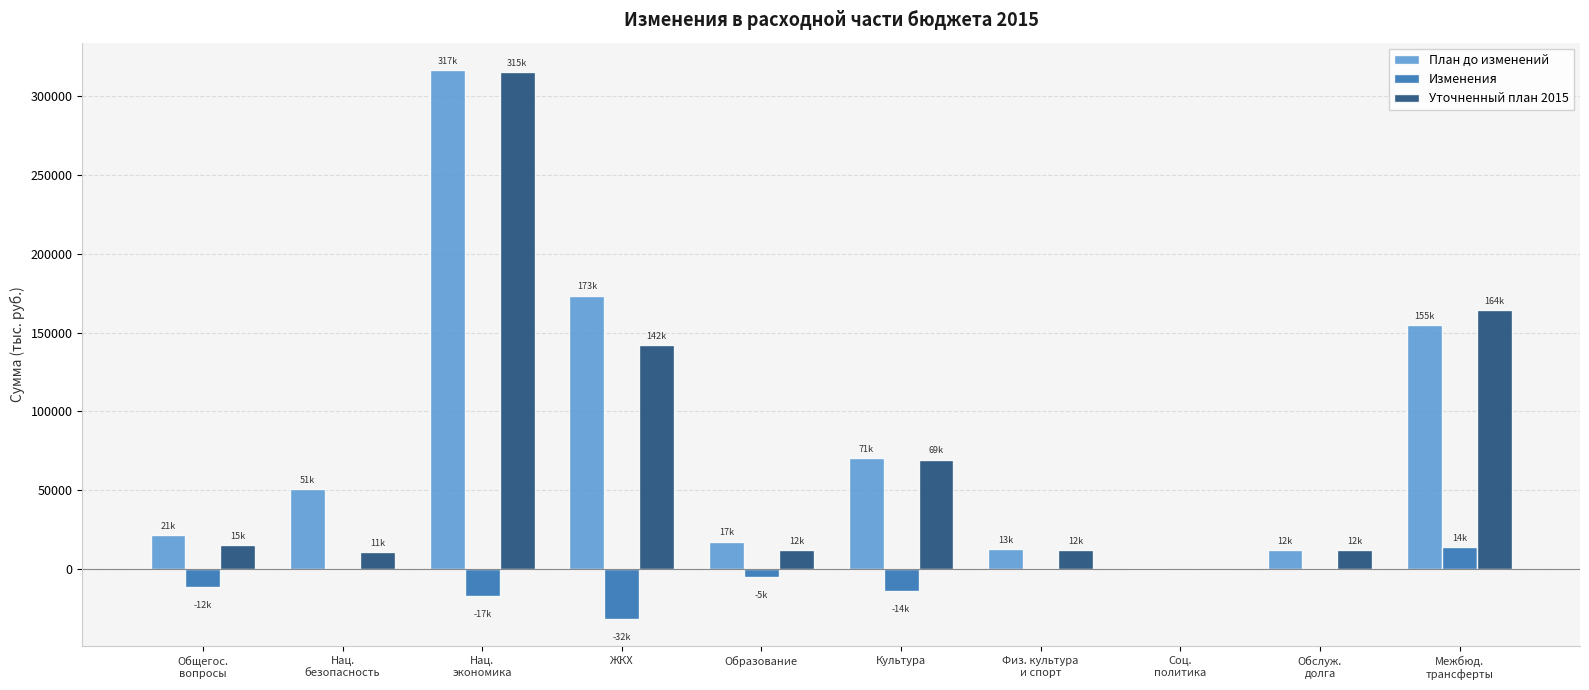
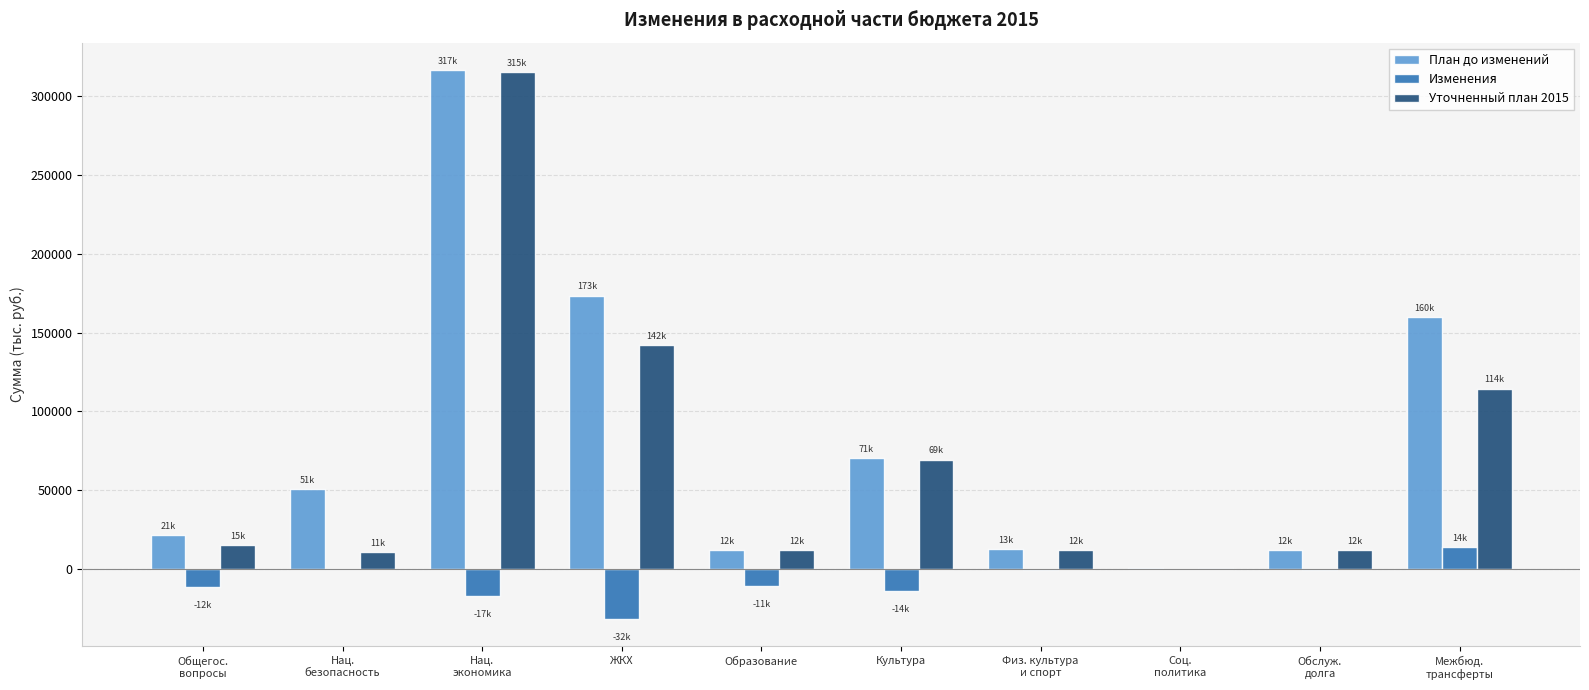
  {
    "План до изменений": {
      "Общегос. вопросы": "21k",
      "Нац. безопасность": "51k",
      "Нац. экономика": "317k",
      "ЖКХ": "173k",
-     "Образование": "17k",
+     "Образование": "12k",
      "Культура": "71k",
      "Физ. культура и спорт": "13k",
      "Обслуж. долга": "12k",
-     "Межбюд. трансферты": "155k"
+     "Межбюд. трансферты": "160k"
    },
    "Изменения": {
      "Общегос. вопросы": "-12k",
      "Нац. экономика": "-17k",
      "ЖКХ": "-32k",
-     "Образование": "-5k",
+     "Образование": "-11k",
      "Культура": "-14k",
      "Межбюд. трансферты": "14k"
    },
    "Уточненный план 2015": {
      "Общегос. вопросы": "15k",
      "Нац. безопасность": "11k",
      "Нац. экономика": "315k",
      "ЖКХ": "142k",
      "Образование": "12k",
      "Культура": "69k",
      "Физ. культура и спорт": "12k",
      "Обслуж. долга": "12k",
-     "Межбюд. трансферты": "164k"
+     "Межбюд. трансферты": "114k"
    }
  }
